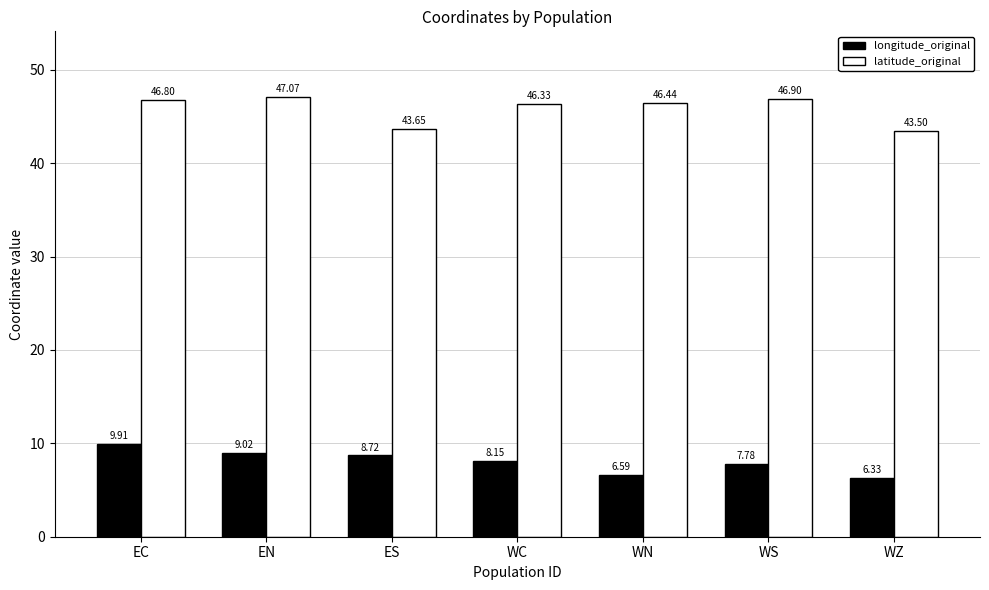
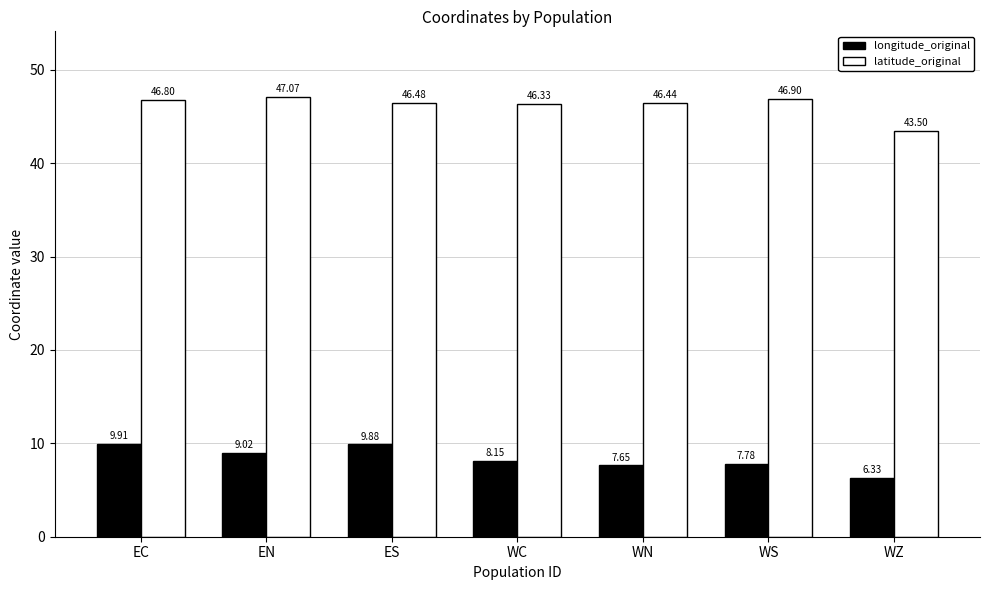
  {
    "longitude_original": {
      "EC": 9.91,
      "EN": 9.02,
-     "ES": 8.72,
+     "ES": 9.88,
      "WC": 8.15,
-     "WN": 6.59,
+     "WN": 7.65,
      "WS": 7.78,
      "WZ": 6.33
    },
    "latitude_original": {
      "EC": 46.80,
      "EN": 47.07,
-     "ES": 43.65,
+     "ES": 46.48,
      "WC": 46.33,
      "WN": 46.44,
      "WS": 46.90,
      "WZ": 43.50
    }
  }
